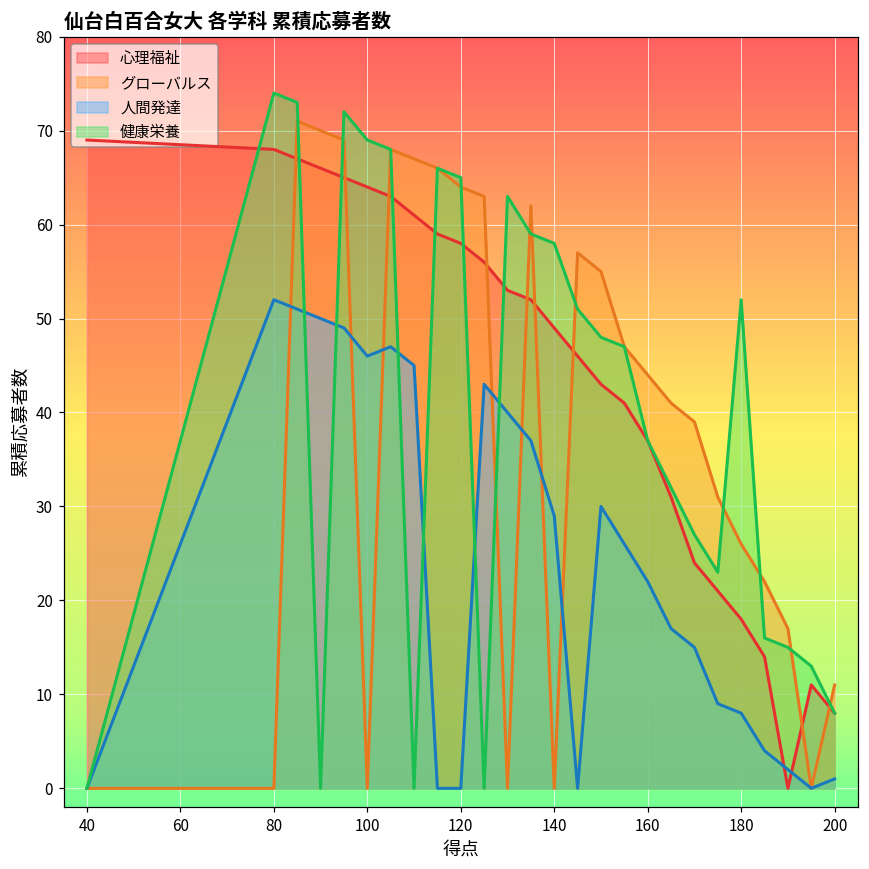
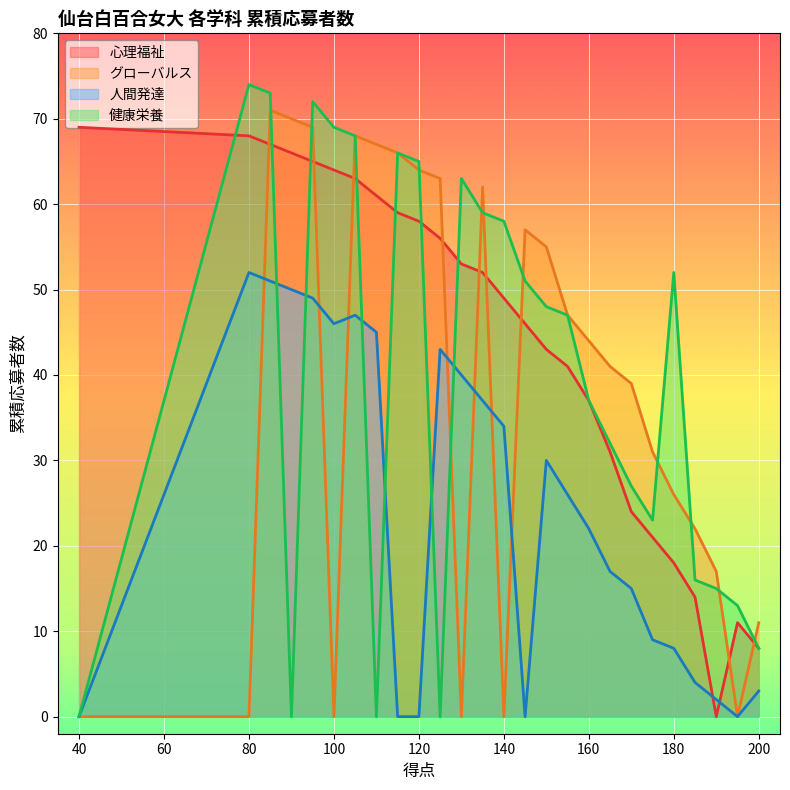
  {
    "人間発達": {
      "80": 52,
      "100": 46,
      "120": 0,
-     "140": 29,
+     "140": 34,
      "160": 22,
      "180": 8,
-     "200": 1
+     "200": 3
    },
    "健康栄養": {
      "80": 74,
      "100": 69,
      "120": 65,
      "140": 58,
      "180": 52
    }
  }
